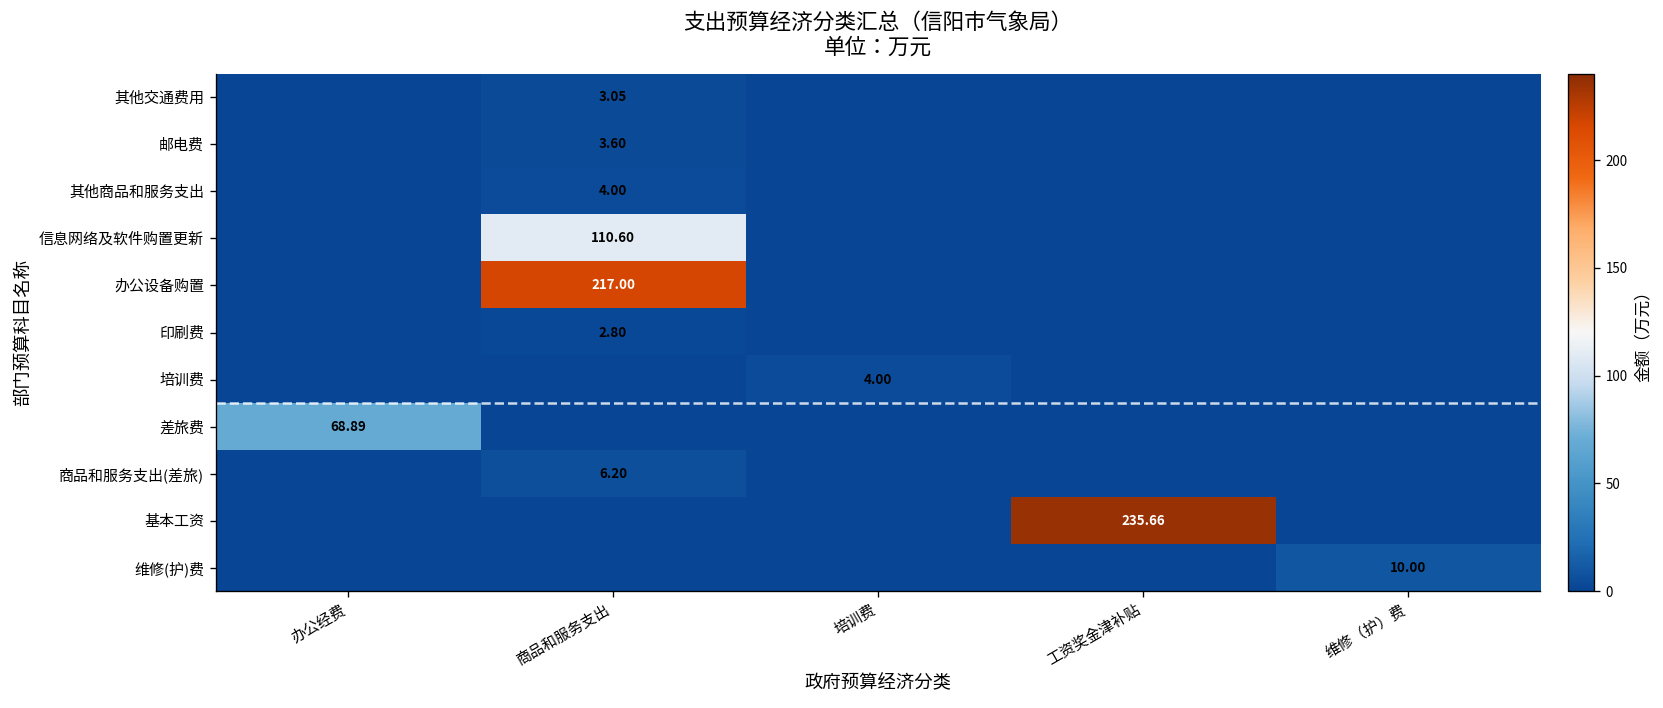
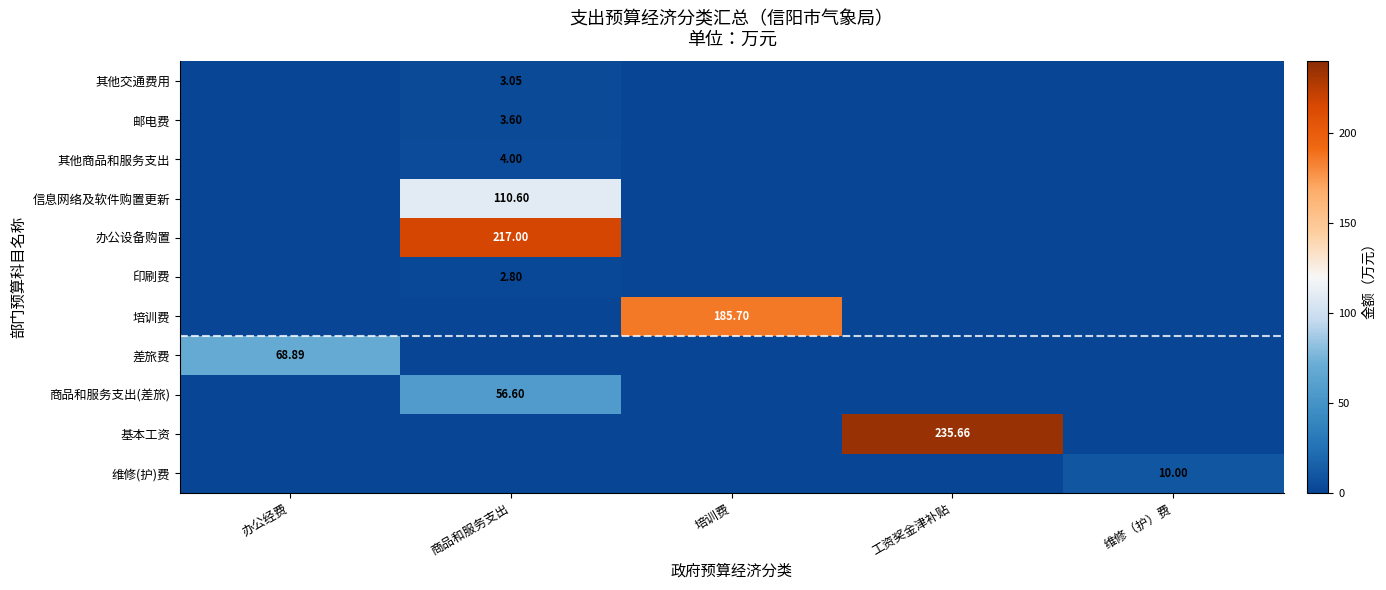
  {
    "其他交通费用": {
      "商品和服务支出": 3.05
    },
    "邮电费": {
      "商品和服务支出": 3.60
    },
    "其他商品和服务支出": {
      "商品和服务支出": 4.00
    },
    "信息网络及软件购置更新": {
      "商品和服务支出": 110.60
    },
    "办公设备购置": {
      "商品和服务支出": 217.00
    },
    "印刷费": {
      "商品和服务支出": 2.80
    },
    "培训费": {
-     "培训费": 4.00
+     "培训费": 185.70
    },
    "差旅费": {
      "办公经费": 68.89
    },
    "商品和服务支出(差旅)": {
-     "商品和服务支出": 6.20
+     "商品和服务支出": 56.60
    },
    "基本工资": {
      "工资奖金津补贴": 235.66
    },
    "维修(护)费": {
      "维修（护）费": 10.00
    }
  }
